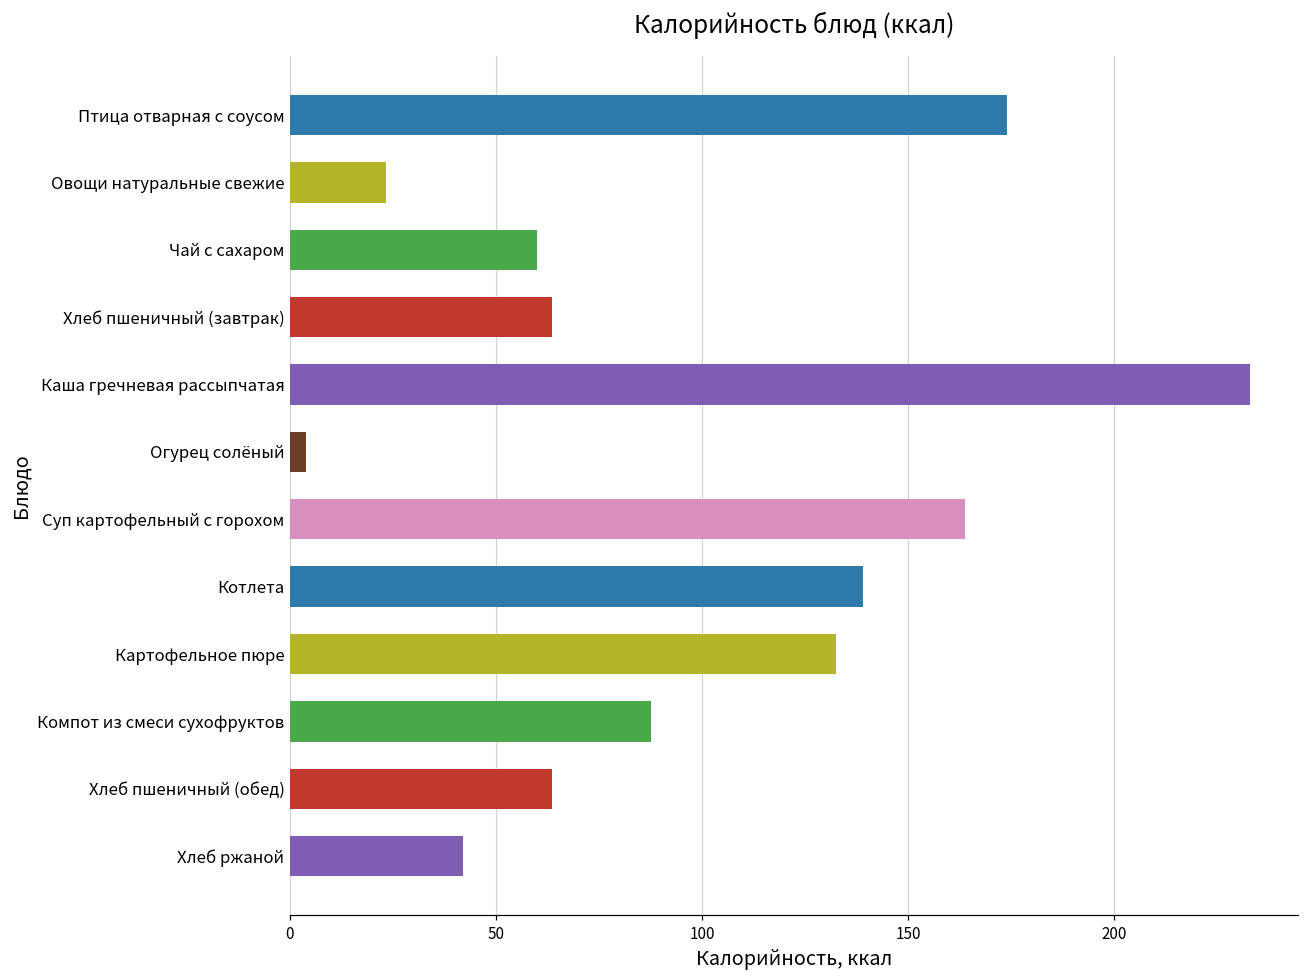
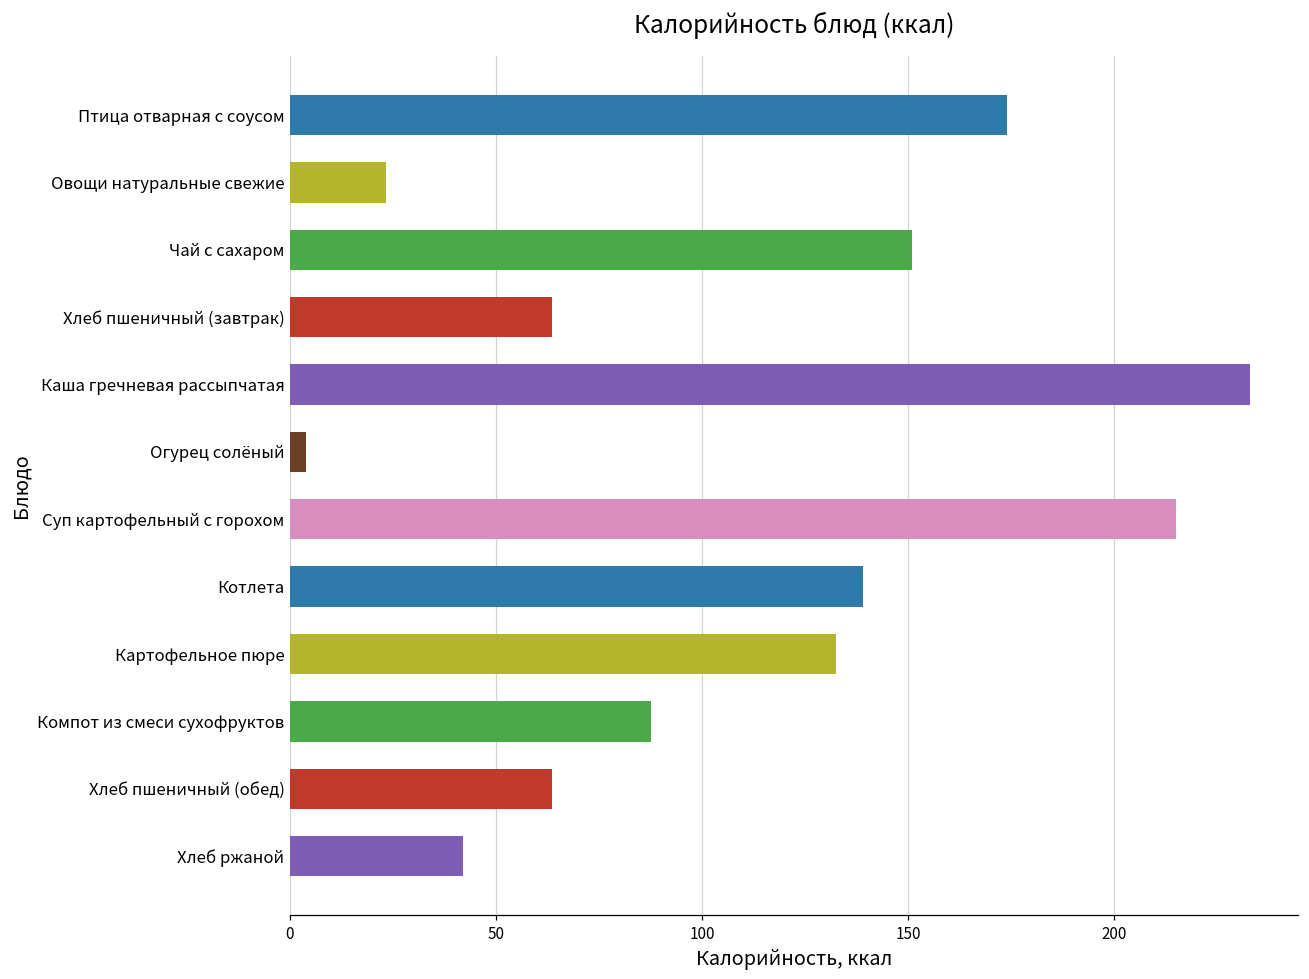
  {
    "Птица отварная с соусом": 174,
    "Овощи натуральные свежие": 23,
-   "Чай с сахаром": 60,
+   "Чай с сахаром": 151,
    "Хлеб пшеничный (завтрак)": 64,
    "Каша гречневая рассыпчатая": 233,
    "Огурец солёный": 4,
-   "Суп картофельный с горохом": 164,
+   "Суп картофельный с горохом": 215,
    "Котлета": 139,
    "Картофельное пюре": 133,
    "Компот из смеси сухофруктов": 88,
    "Хлеб пшеничный (обед)": 64,
    "Хлеб ржаной": 42
  }
